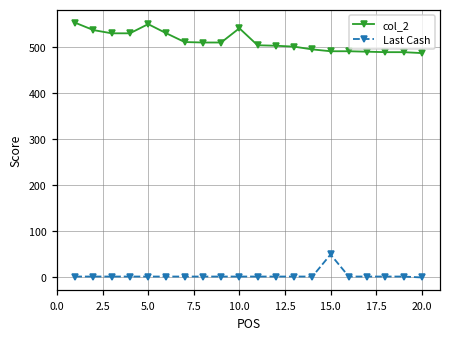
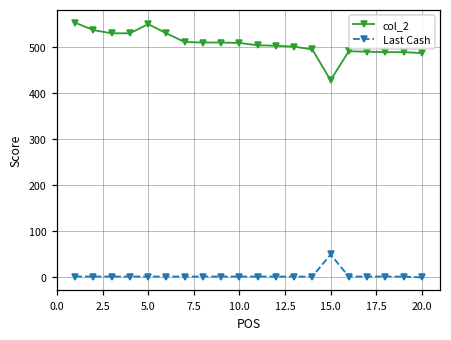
  {
    "col_2": {
      "5.0": 550,
-     "10.0": 540,
-     "15.0": 490,
+     "10.0": 510,
+     "15.0": 430,
      "20.0": 490
    },
    "Last Cash": {
      "5.0": 0,
      "10.0": 0,
      "15.0": 50,
      "20.0": 0
    }
  }
